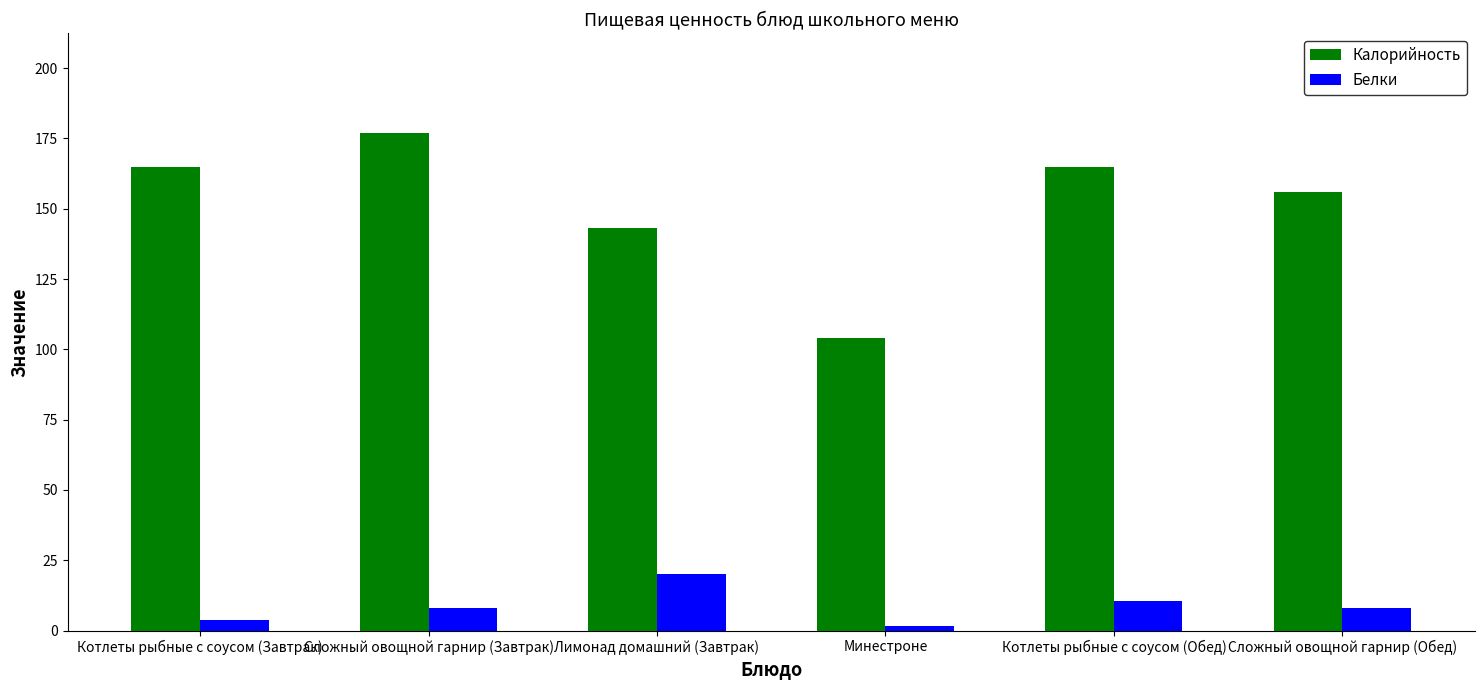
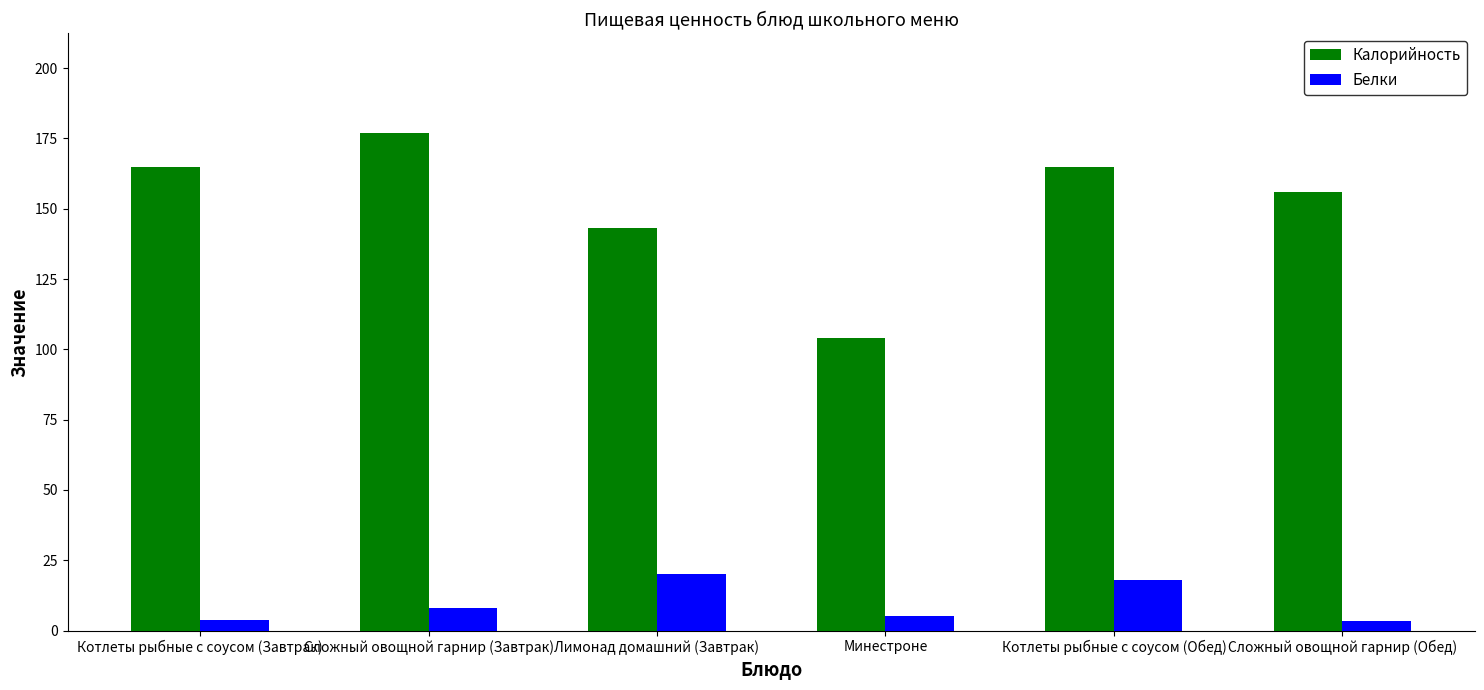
  {
    "Калорийность": {
      "Котлеты рыбные с соусом (Завтрак)": 165,
      "Сложный овощной гарнир (Завтрак)": 177,
      "Лимонад домашний (Завтрак)": 143,
      "Минестроне": 104,
      "Котлеты рыбные с соусом (Обед)": 165,
      "Сложный овощной гарнир (Обед)": 156
    },
    "Белки": {
      "Котлеты рыбные с соусом (Завтрак)": 4,
      "Сложный овощной гарнир (Завтрак)": 8,
      "Лимонад домашний (Завтрак)": 20,
-     "Минестроне": 2,
-     "Котлеты рыбные с соусом (Обед)": 11,
-     "Сложный овощной гарнир (Обед)": 8
+     "Минестроне": 5,
+     "Котлеты рыбные с соусом (Обед)": 18,
+     "Сложный овощной гарнир (Обед)": 3
    }
  }
